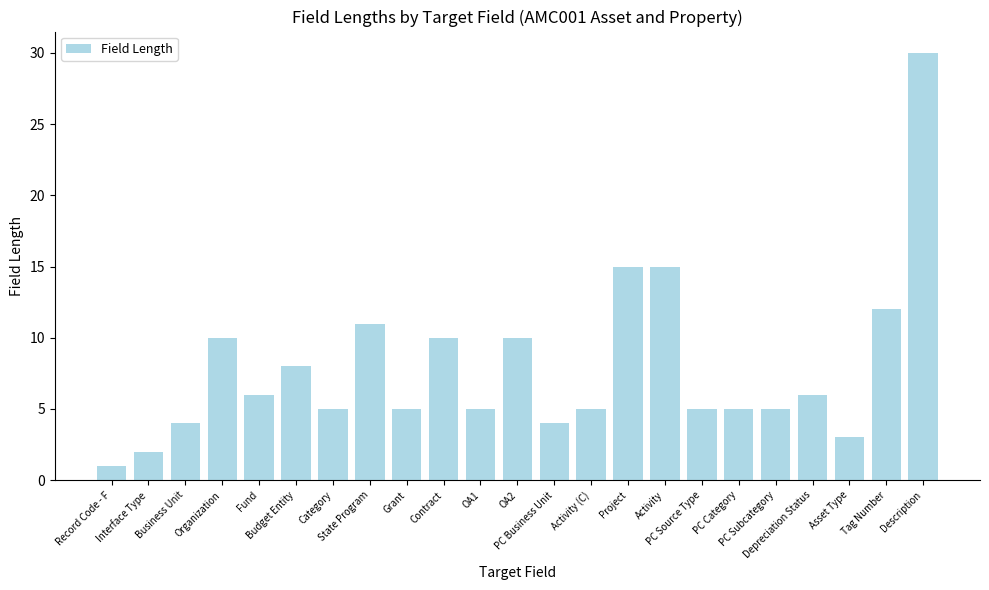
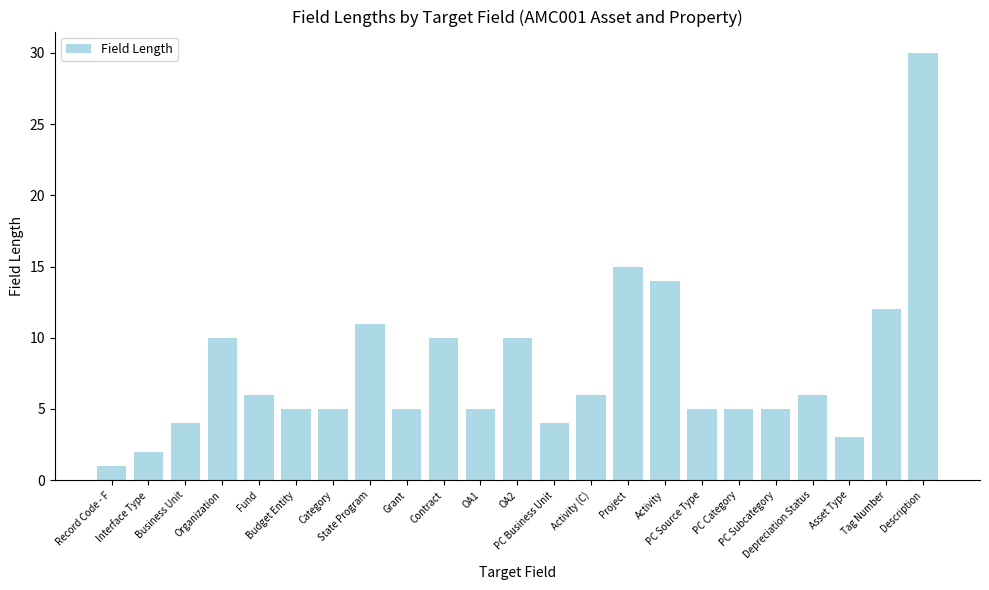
  {
    "Record Code - F": 1,
    "Interface Type": 2,
    "Business Unit": 4,
    "Organization": 10,
    "Fund": 6,
-   "Budget Entity": 8,
+   "Budget Entity": 5,
    "Category": 5,
    "State Program": 11,
    "Grant": 5,
    "Contract": 10,
    "OA1": 5,
    "OA2": 10,
    "PC Business Unit": 4,
-   "Activity (C)": 5,
+   "Activity (C)": 6,
    "Project": 15,
-   "Activity": 15,
+   "Activity": 14,
    "PC Source Type": 5,
    "PC Category": 5,
    "PC Subcategory": 5,
    "Depreciation Status": 6,
    "Asset Type": 3,
    "Tag Number": 12,
    "Description": 30
  }
